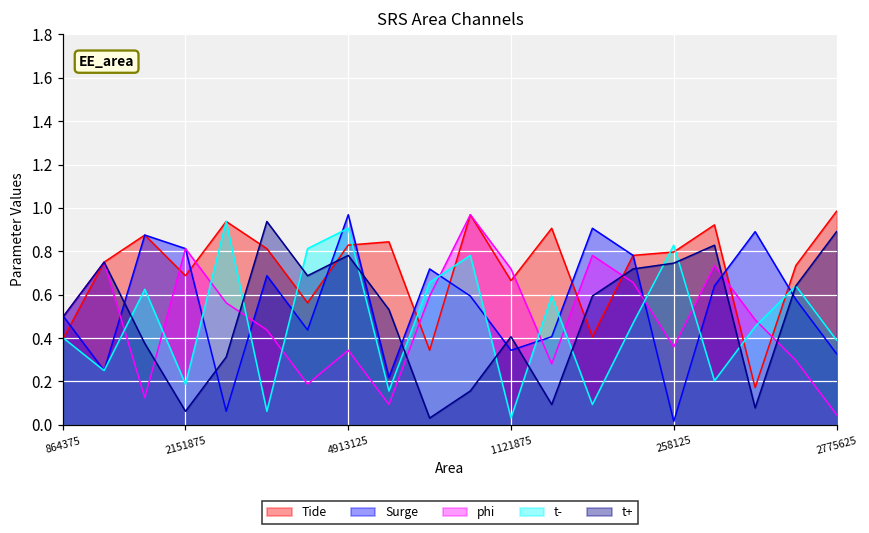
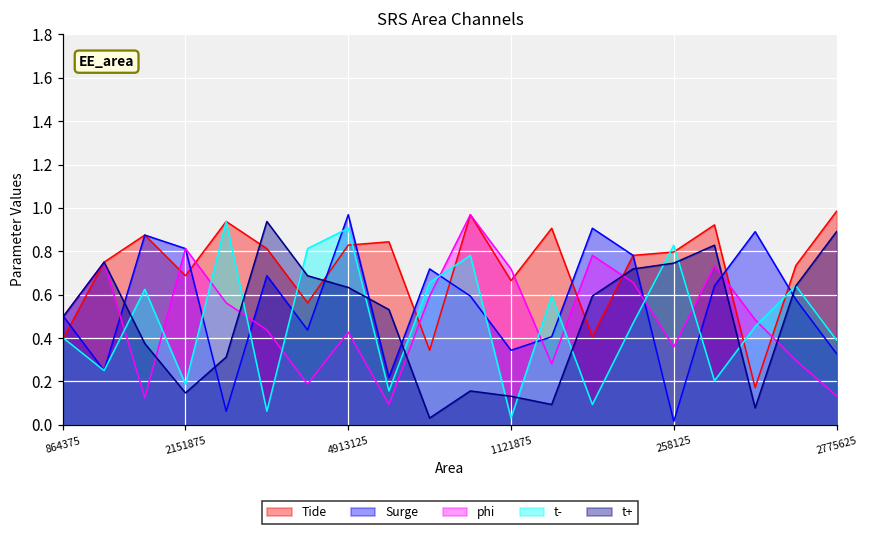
  {
    "Tide": {
      "2151875": 0.69,
      "4913125": 0.83,
      "1121875": 0.66,
      "258125": 0.80,
      "2775625": 0.98
    },
    "Surge": {
      "4913125": 0.97,
      "1121875": 0.34,
      "258125": 0.02,
      "2775625": 0.33
    },
    "phi": {
-     "4913125": 0.34,
+     "4913125": 0.43,
      "1121875": 0.72,
      "258125": 0.36,
-     "2775625": 0.05
+     "2775625": 0.13
    },
    "t-": {
      "2151875": 0.19,
      "4913125": 0.91,
      "1121875": 0.03,
      "258125": 0.83,
      "2775625": 0.39
    },
    "t+": {
-     "2151875": 0.06,
-     "4913125": 0.78,
-     "1121875": 0.41,
+     "2151875": 0.15,
+     "4913125": 0.63,
+     "1121875": 0.13,
      "258125": 0.75,
      "2775625": 0.89
    }
  }
